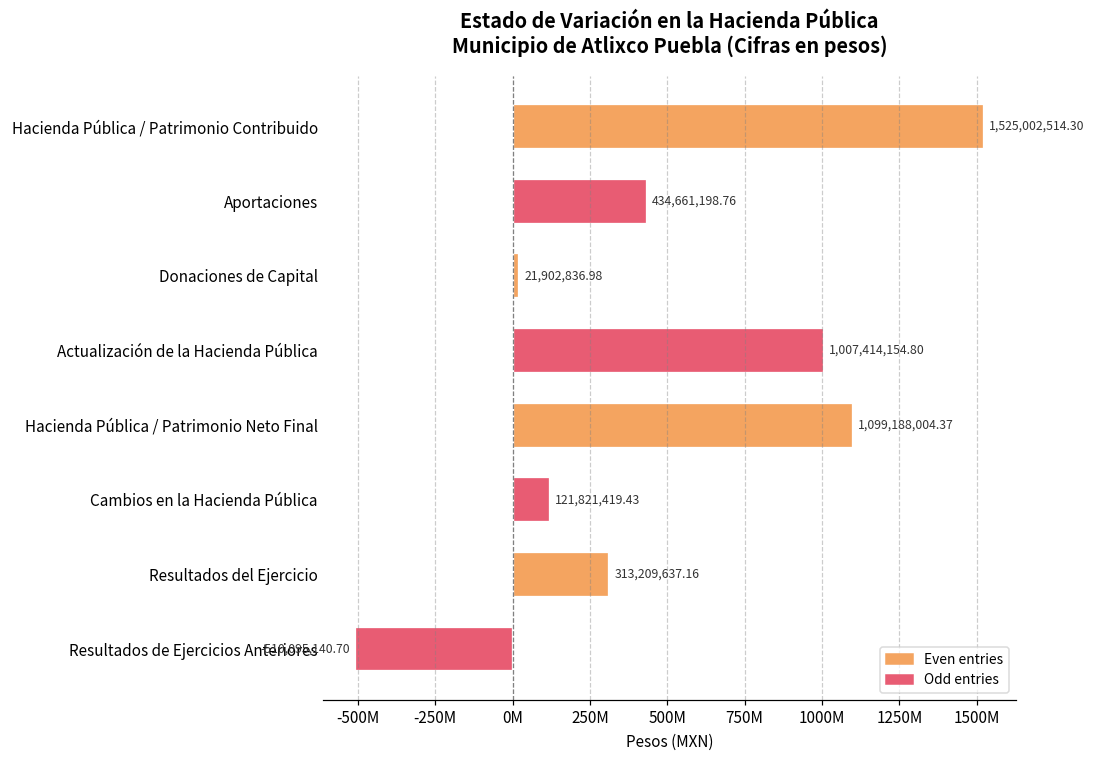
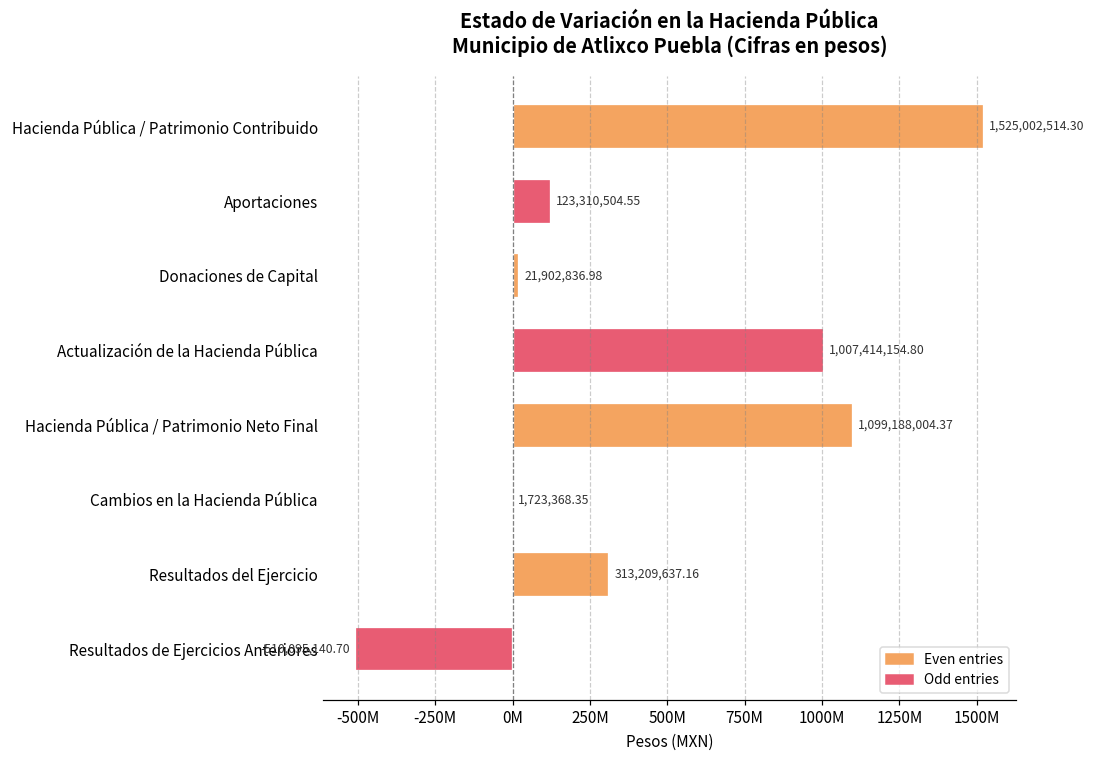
  {
    "Hacienda Pública / Patrimonio Contribuido": "1,525,002,514.30",
-   "Aportaciones": "434,661,198.76",
+   "Aportaciones": "123,310,504.55",
    "Donaciones de Capital": "21,902,836.98",
    "Actualización de la Hacienda Pública": "1,007,414,154.80",
    "Hacienda Pública / Patrimonio Neto Final": "1,099,188,004.37",
-   "Cambios en la Hacienda Pública": "121,821,419.43",
+   "Cambios en la Hacienda Pública": "1,723,368.35",
    "Resultados del Ejercicio": "313,209,637.16",
    "Resultados de Ejercicios Anteriores": "-510,095,140.70"
  }
